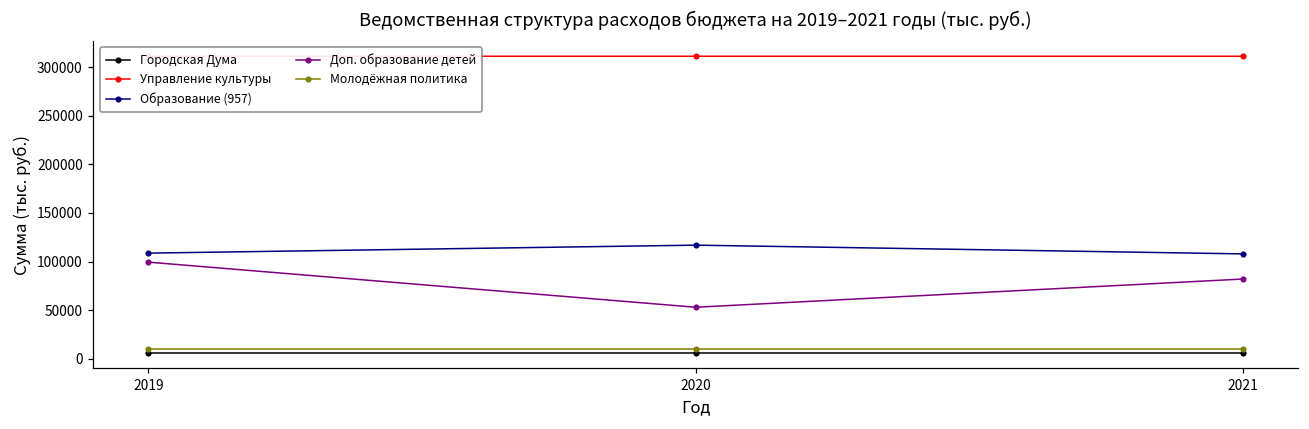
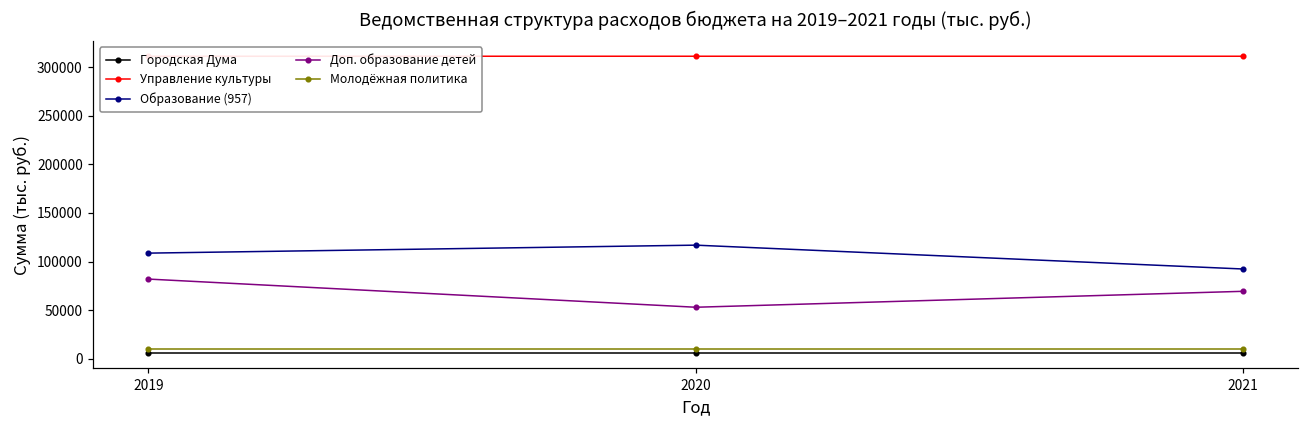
  {
    "Городская Дума": {
      "2019": 10000,
      "2020": 10000,
      "2021": 10000
    },
    "Управление культуры": {
      "2020": 310000,
      "2021": 310000
    },
    "Образование (957)": {
      "2019": 110000,
      "2020": 120000,
-     "2021": 110000
+     "2021": 90000
    },
    "Доп. образование детей": {
-     "2019": 100000,
+     "2019": 80000,
      "2020": 50000,
-     "2021": 80000
+     "2021": 70000
    },
    "Молодёжная политика": {
      "2019": 10000,
      "2020": 10000,
      "2021": 10000
    }
  }
